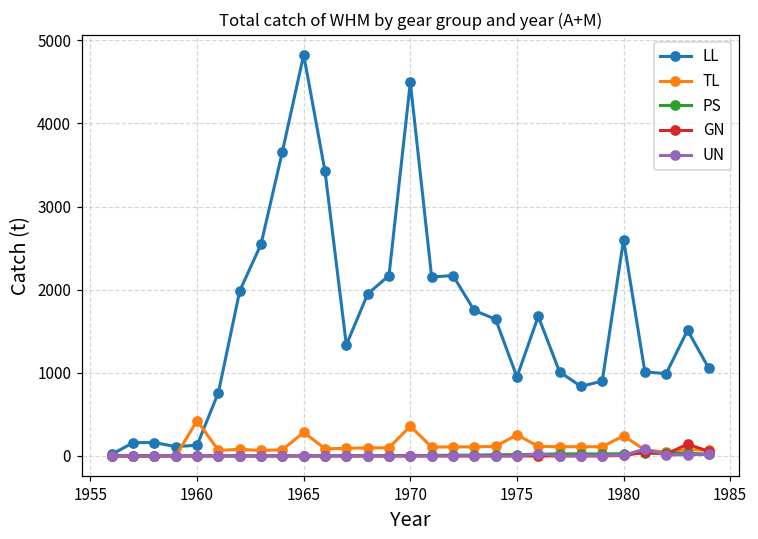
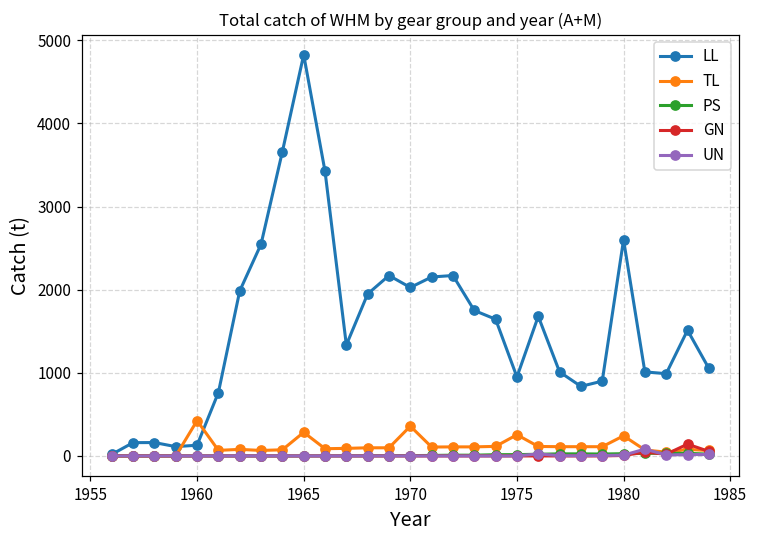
  {
    "LL": {
      "1960": 100,
      "1965": 4800,
-     "1970": 4500,
+     "1970": 2000,
      "1975": 1000,
      "1980": 2600
    },
    "TL": {
      "1960": 400,
      "1965": 300,
      "1970": 400,
      "1975": 300,
      "1980": 200
    }
  }
